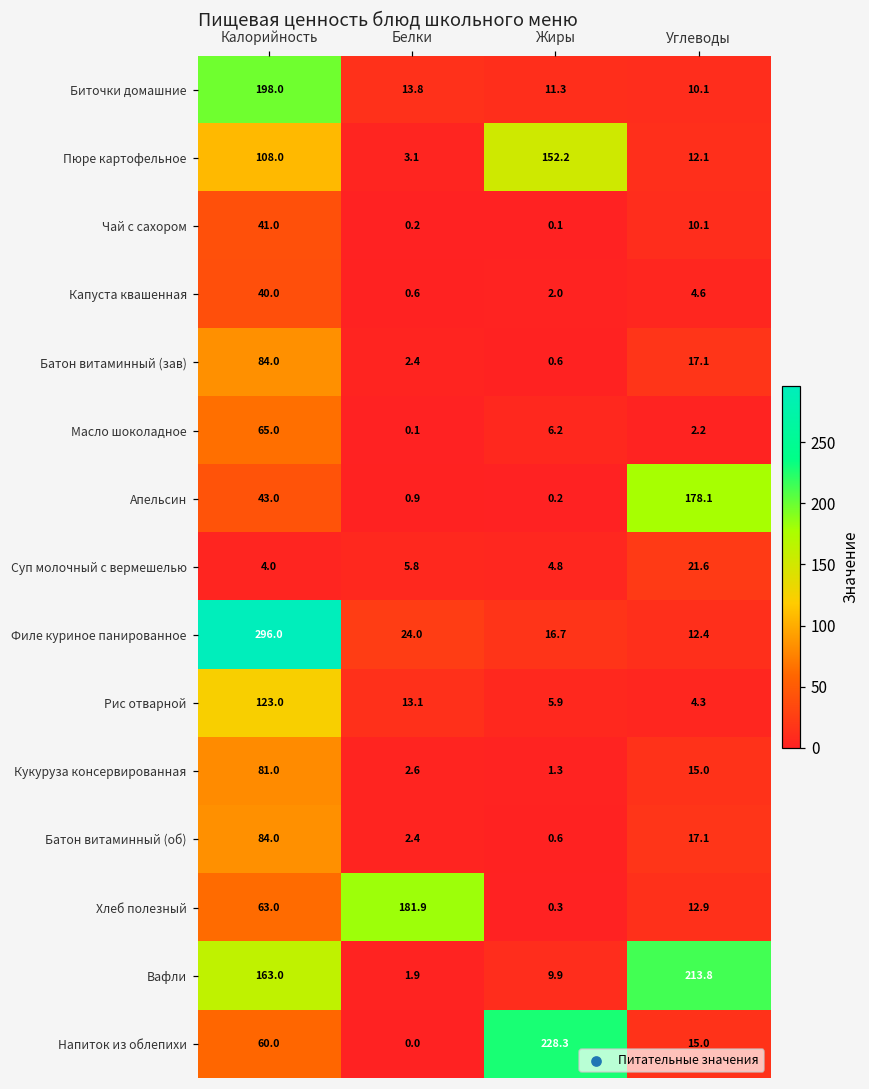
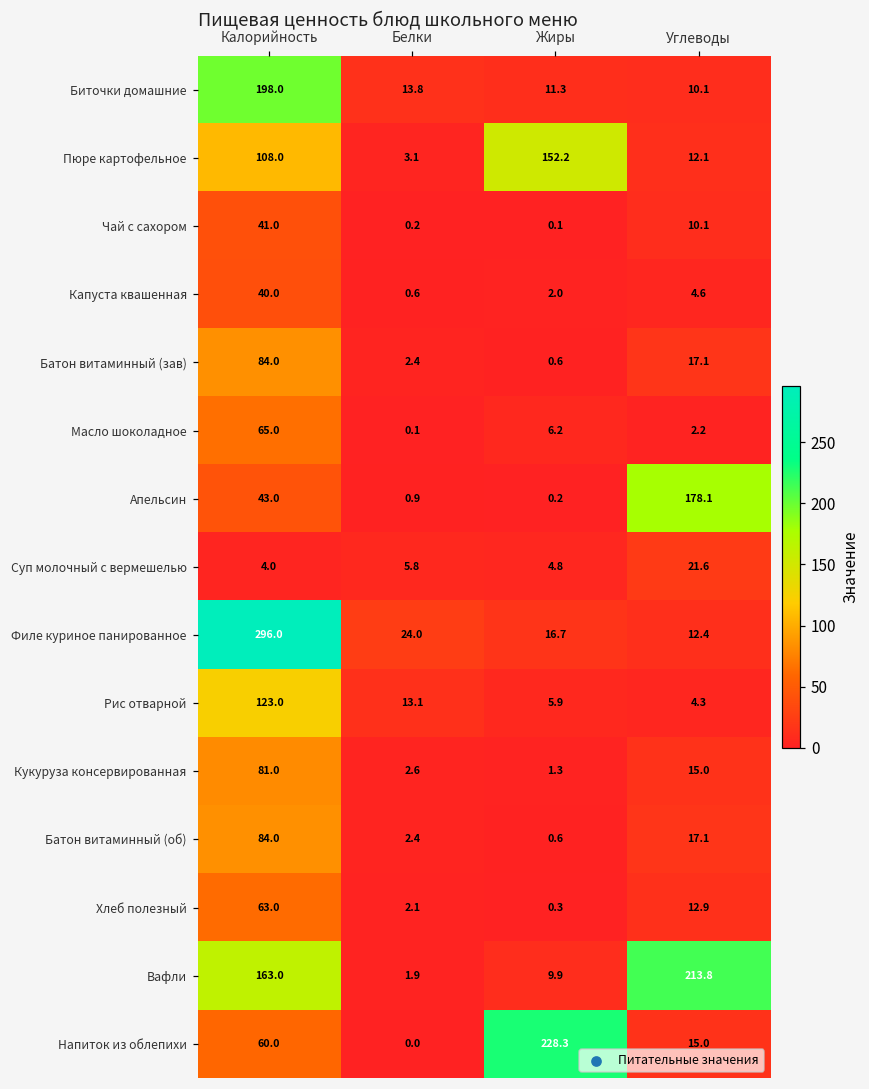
  {
    "Биточки домашние": {
      "Калорийность": 198.0,
      "Белки": 13.8,
      "Жиры": 11.3,
      "Углеводы": 10.1
    },
    "Пюре картофельное": {
      "Калорийность": 108.0,
      "Белки": 3.1,
      "Жиры": 152.2,
      "Углеводы": 12.1
    },
    "Чай с сахором": {
      "Калорийность": 41.0,
      "Белки": 0.2,
      "Жиры": 0.1,
      "Углеводы": 10.1
    },
    "Капуста квашенная": {
      "Калорийность": 40.0,
      "Белки": 0.6,
      "Жиры": 2.0,
      "Углеводы": 4.6
    },
    "Батон витаминный (зав)": {
      "Калорийность": 84.0,
      "Белки": 2.4,
      "Жиры": 0.6,
      "Углеводы": 17.1
    },
    "Масло шоколадное": {
      "Калорийность": 65.0,
      "Белки": 0.1,
      "Жиры": 6.2,
      "Углеводы": 2.2
    },
    "Апельсин": {
      "Калорийность": 43.0,
      "Белки": 0.9,
      "Жиры": 0.2,
      "Углеводы": 178.1
    },
    "Суп молочный с вермешелью": {
      "Калорийность": 4.0,
      "Белки": 5.8,
      "Жиры": 4.8,
      "Углеводы": 21.6
    },
    "Филе куриное панированное": {
      "Калорийность": 296.0,
      "Белки": 24.0,
      "Жиры": 16.7,
      "Углеводы": 12.4
    },
    "Рис отварной": {
      "Калорийность": 123.0,
      "Белки": 13.1,
      "Жиры": 5.9,
      "Углеводы": 4.3
    },
    "Кукуруза консервированная": {
      "Калорийность": 81.0,
      "Белки": 2.6,
      "Жиры": 1.3,
      "Углеводы": 15.0
    },
    "Батон витаминный (об)": {
      "Калорийность": 84.0,
      "Белки": 2.4,
      "Жиры": 0.6,
      "Углеводы": 17.1
    },
    "Хлеб полезный": {
      "Калорийность": 63.0,
-     "Белки": 181.9,
+     "Белки": 2.1,
      "Жиры": 0.3,
      "Углеводы": 12.9
    },
    "Вафли": {
      "Калорийность": 163.0,
      "Белки": 1.9,
      "Жиры": 9.9,
      "Углеводы": 213.8
    },
    "Напиток из облепихи": {
      "Калорийность": 60.0,
      "Белки": 0.0,
      "Жиры": 228.3,
      "Углеводы": 15.0
    }
  }
